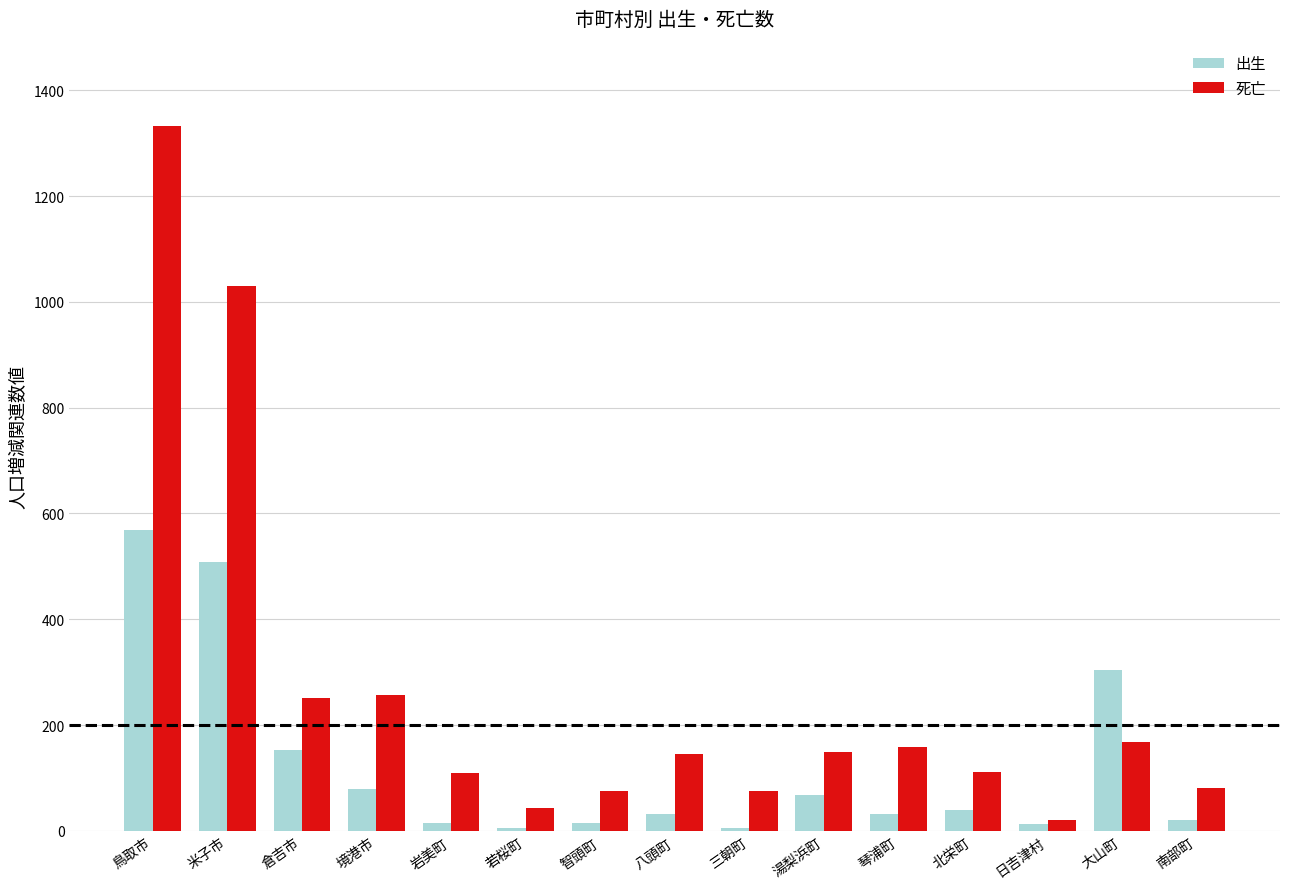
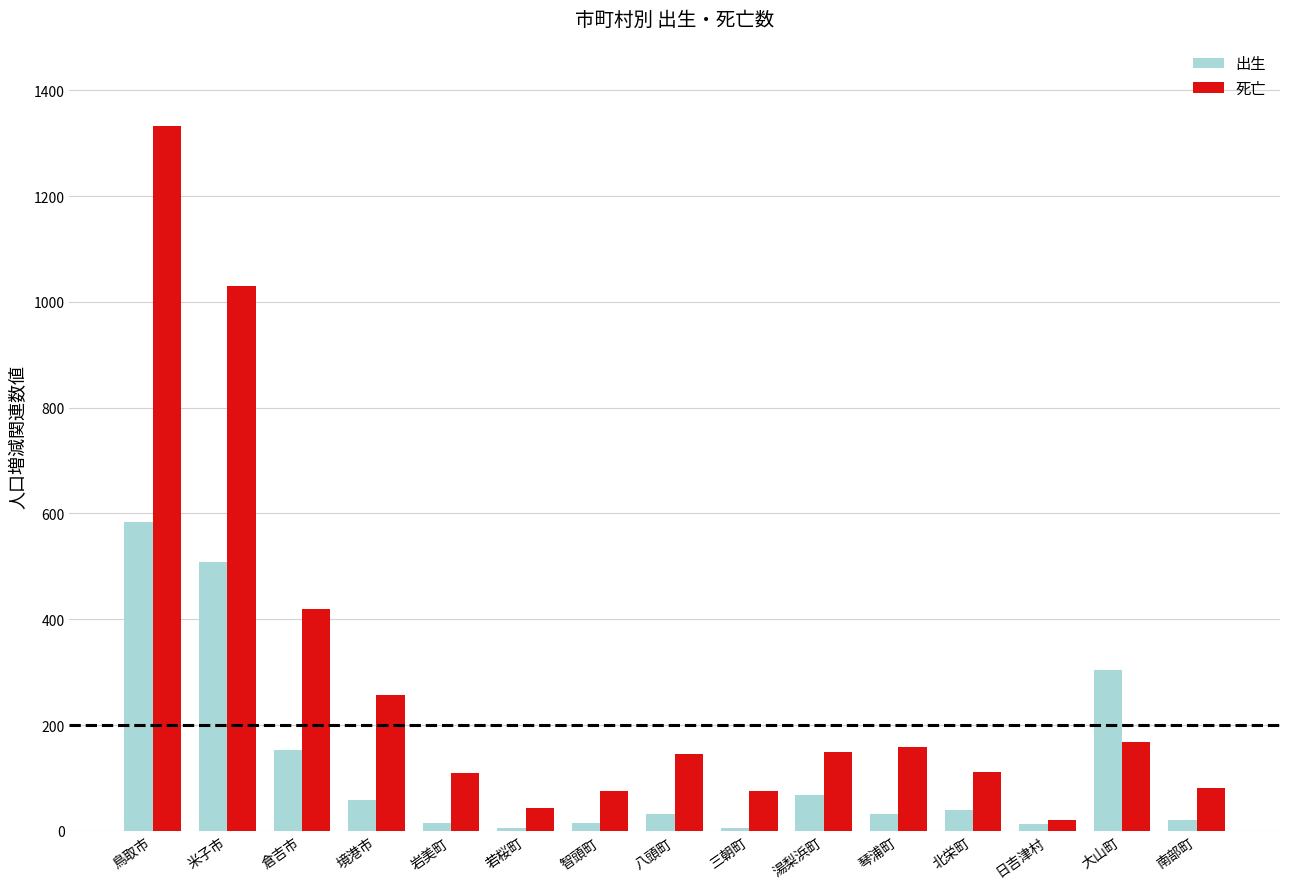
  {
    "出生": {
-     "鳥取市": 570,
+     "鳥取市": 580,
      "米子市": 510,
      "倉吉市": 150,
-     "境港市": 80,
+     "境港市": 60,
      "岩美町": 10,
      "若桜町": 10,
      "智頭町": 10,
      "八頭町": 30,
      "三朝町": 10,
      "湯梨浜町": 70,
      "琴浦町": 30,
      "北栄町": 40,
      "日吉津村": 10,
      "大山町": 300,
      "南部町": 20
    },
    "死亡": {
      "鳥取市": 1330,
      "米子市": 1030,
-     "倉吉市": 250,
+     "倉吉市": 420,
      "境港市": 260,
      "岩美町": 110,
      "若桜町": 40,
      "智頭町": 80,
      "八頭町": 150,
      "三朝町": 80,
      "湯梨浜町": 150,
      "琴浦町": 160,
      "北栄町": 110,
      "日吉津村": 20,
      "大山町": 170,
      "南部町": 80
    }
  }
